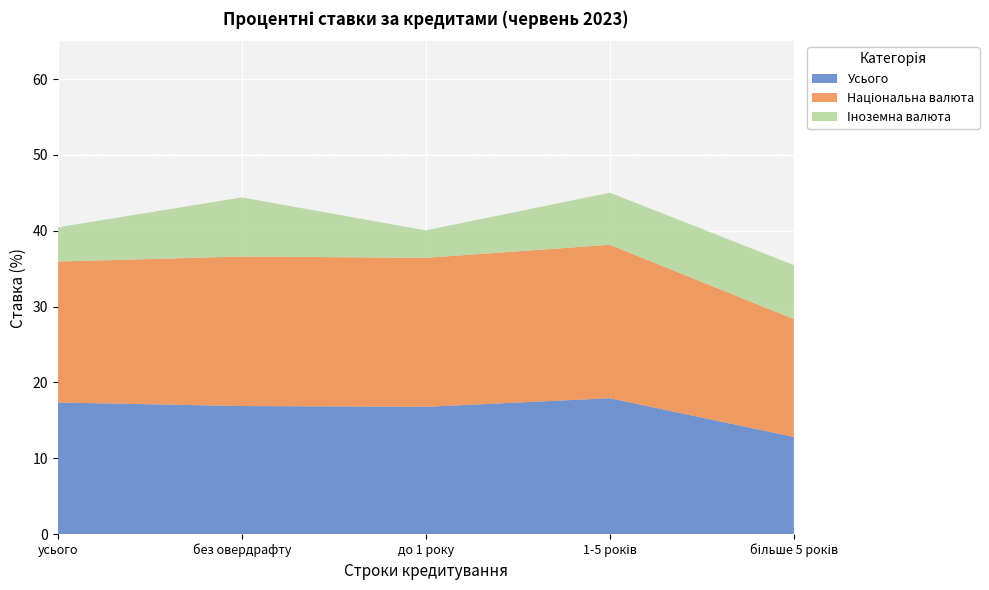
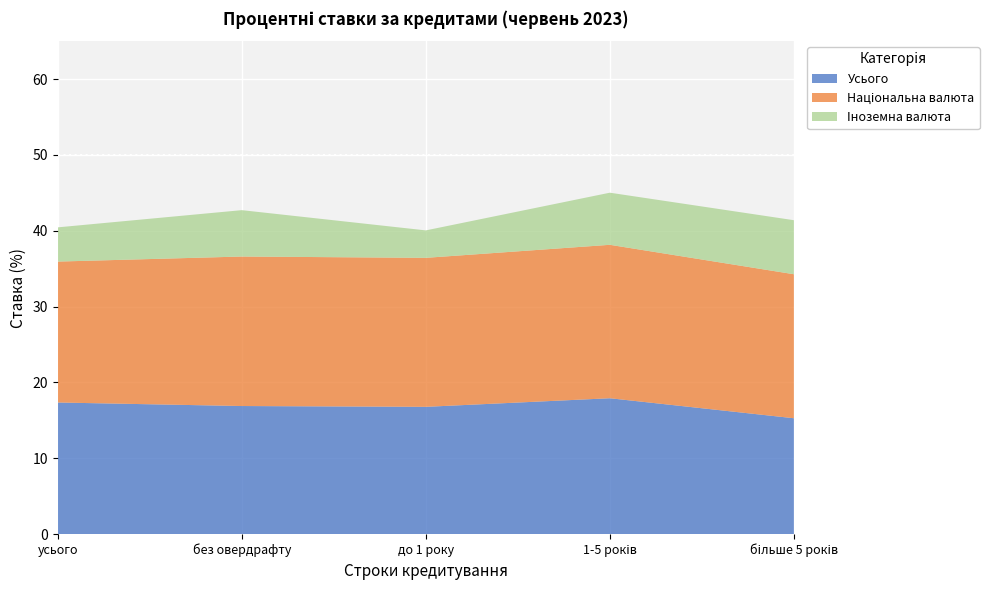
  {
    "Усього": {
      "усього": 17,
      "без овердрафту": 17,
      "до 1 року": 17,
      "1-5 років": 18,
-     "більше 5 років": 13
+     "більше 5 років": 15
    },
    "Національна валюта": {
      "усього": 19,
      "без овердрафту": 20,
      "до 1 року": 20,
      "1-5 років": 20,
-     "більше 5 років": 16
+     "більше 5 років": 19
    },
    "Іноземна валюта": {
      "усього": 5,
-     "без овердрафту": 8,
+     "без овердрафту": 6,
      "до 1 року": 4,
      "1-5 років": 7,
      "більше 5 років": 7
    }
  }
